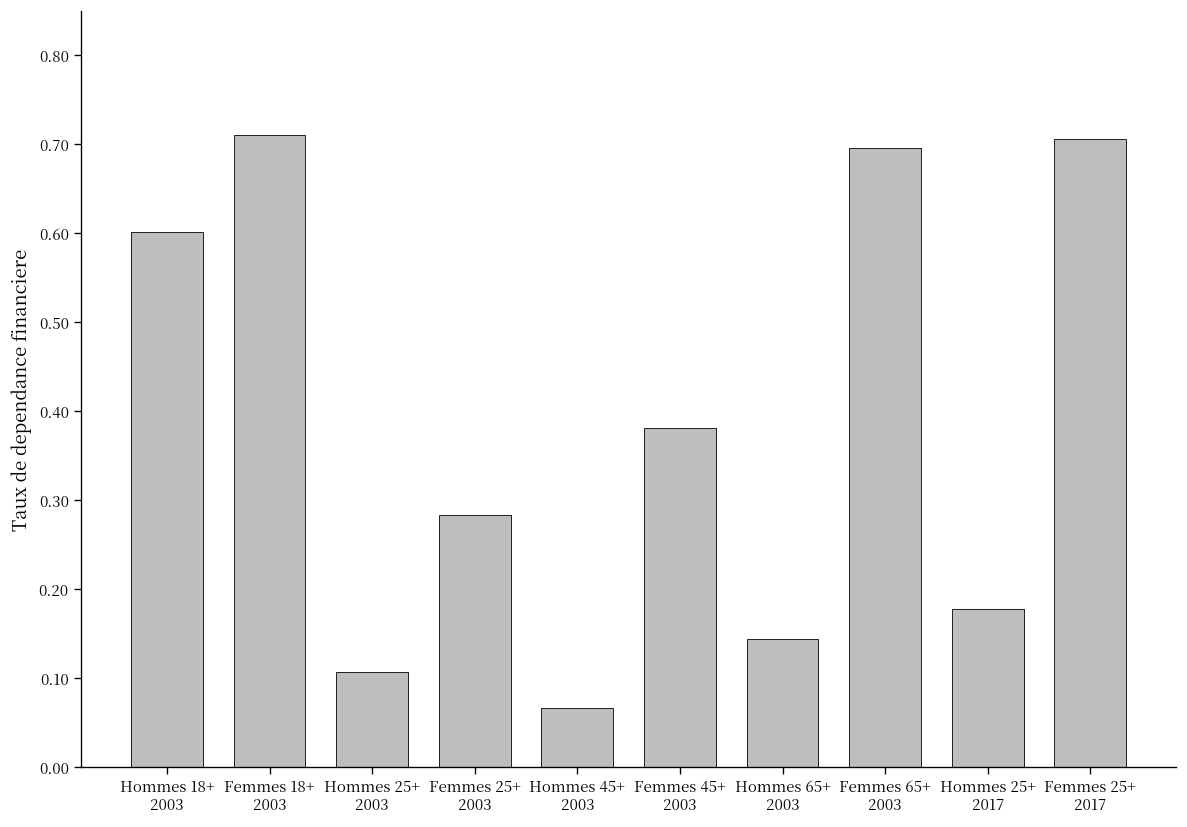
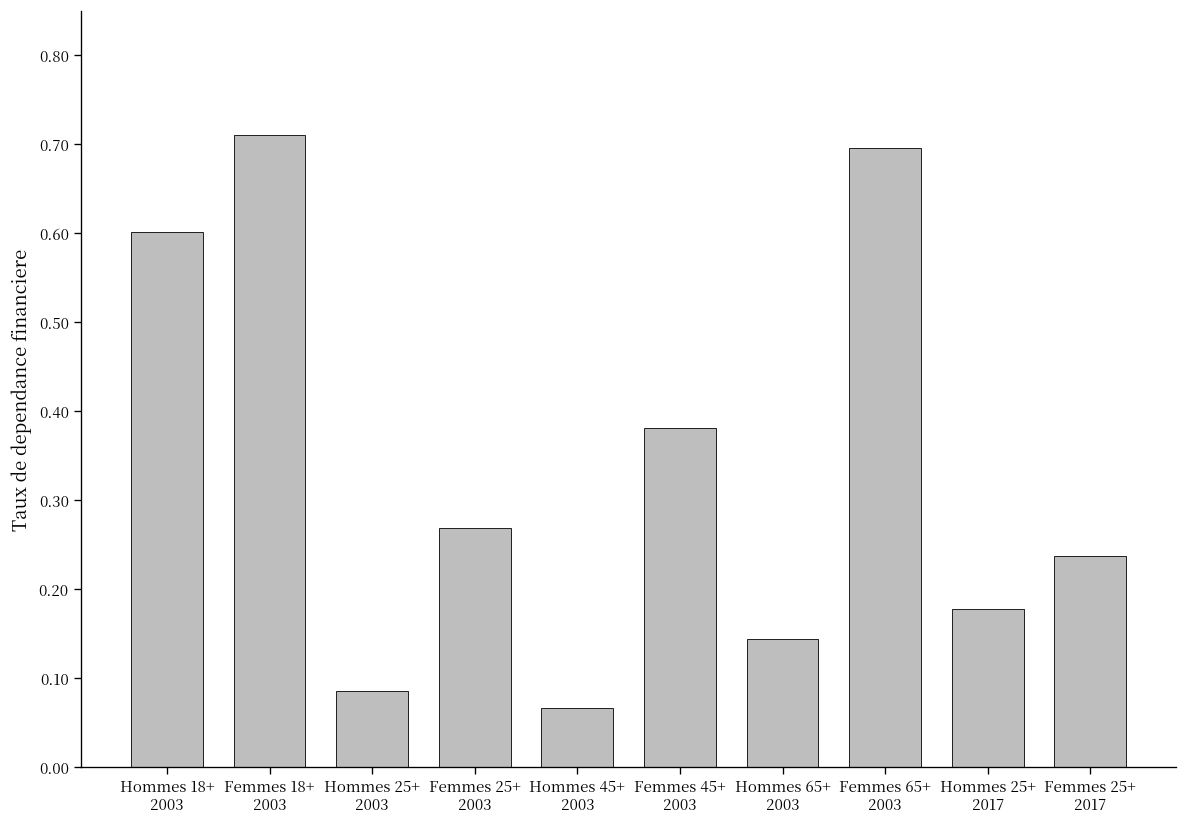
  {
    "Hommes 18+ 2003": 0.60,
    "Femmes 18+ 2003": 0.71,
-   "Hommes 25+ 2003": 0.11,
-   "Femmes 25+ 2003": 0.28,
+   "Hommes 25+ 2003": 0.09,
+   "Femmes 25+ 2003": 0.27,
    "Hommes 45+ 2003": 0.07,
    "Femmes 45+ 2003": 0.38,
    "Hommes 65+ 2003": 0.14,
    "Femmes 65+ 2003": 0.70,
    "Hommes 25+ 2017": 0.18,
-   "Femmes 25+ 2017": 0.71
+   "Femmes 25+ 2017": 0.24
  }
